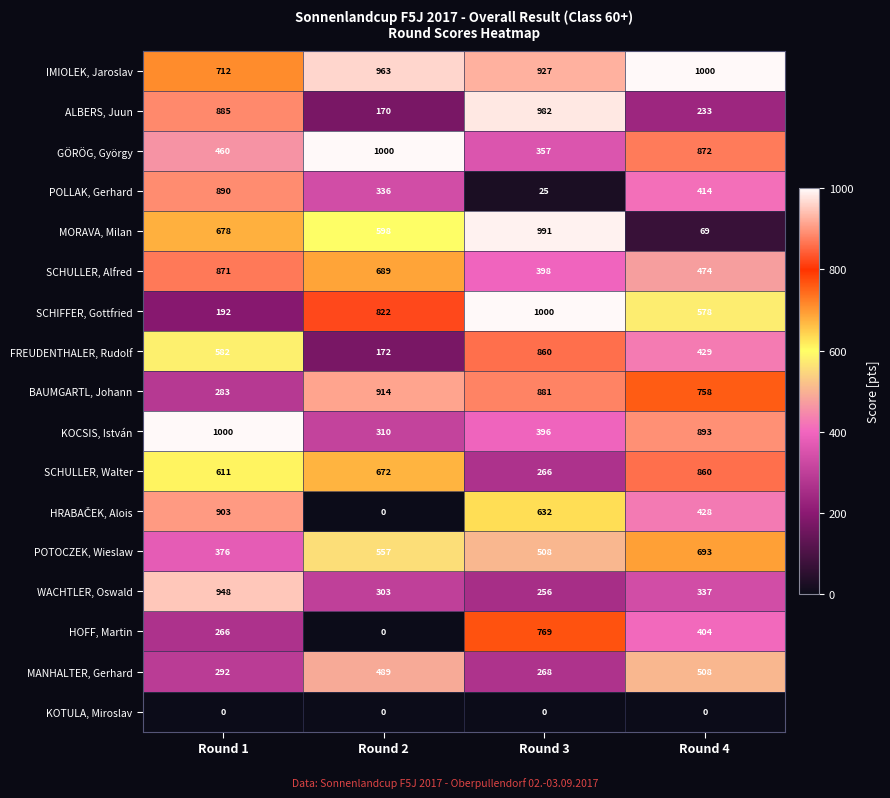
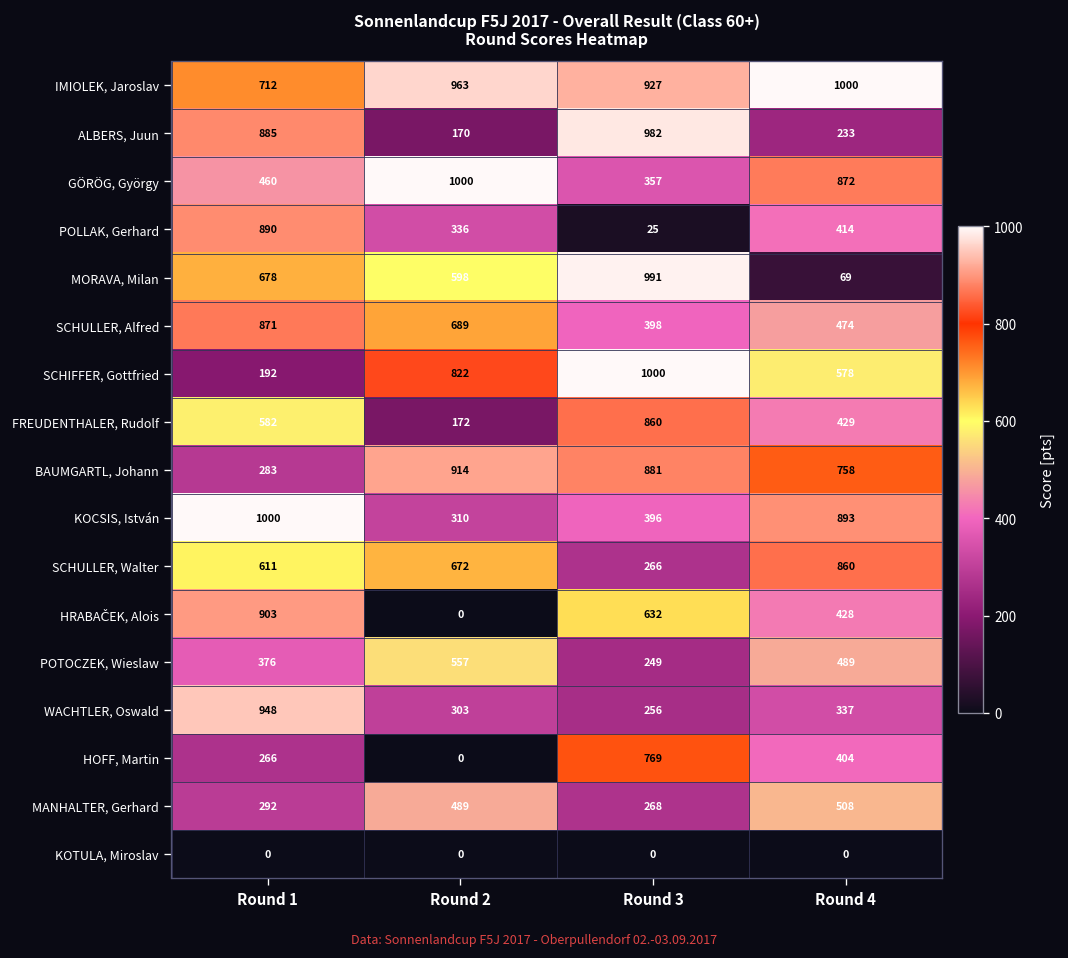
  {
    "IMIOLEK, Jaroslav": {
      "Round 1": 712,
      "Round 2": 963,
      "Round 3": 927,
      "Round 4": 1000
    },
    "ALBERS, Juun": {
      "Round 1": 885,
      "Round 2": 170,
      "Round 3": 982,
      "Round 4": 233
    },
    "GÖRÖG, György": {
      "Round 1": 460,
      "Round 2": 1000,
      "Round 3": 357,
      "Round 4": 872
    },
    "POLLAK, Gerhard": {
      "Round 1": 890,
      "Round 2": 336,
      "Round 3": 25,
      "Round 4": 414
    },
    "MORAVA, Milan": {
      "Round 1": 678,
      "Round 2": 598,
      "Round 3": 991,
      "Round 4": 69
    },
    "SCHULLER, Alfred": {
      "Round 1": 871,
      "Round 2": 689,
      "Round 3": 398,
      "Round 4": 474
    },
    "SCHIFFER, Gottfried": {
      "Round 1": 192,
      "Round 2": 822,
      "Round 3": 1000,
      "Round 4": 578
    },
    "FREUDENTHALER, Rudolf": {
      "Round 1": 582,
      "Round 2": 172,
      "Round 3": 860,
      "Round 4": 429
    },
    "BAUMGARTL, Johann": {
      "Round 1": 283,
      "Round 2": 914,
      "Round 3": 881,
      "Round 4": 758
    },
    "KOCSIS, István": {
      "Round 1": 1000,
      "Round 2": 310,
      "Round 3": 396,
      "Round 4": 893
    },
    "SCHULLER, Walter": {
      "Round 1": 611,
      "Round 2": 672,
      "Round 3": 266,
      "Round 4": 860
    },
    "HRABAČEK, Alois": {
      "Round 1": 903,
      "Round 2": 0,
      "Round 3": 632,
      "Round 4": 428
    },
    "POTOCZEK, Wieslaw": {
      "Round 1": 376,
      "Round 2": 557,
-     "Round 3": 508,
-     "Round 4": 693
+     "Round 3": 249,
+     "Round 4": 489
    },
    "WACHTLER, Oswald": {
      "Round 1": 948,
      "Round 2": 303,
      "Round 3": 256,
      "Round 4": 337
    },
    "HOFF, Martin": {
      "Round 1": 266,
      "Round 2": 0,
      "Round 3": 769,
      "Round 4": 404
    },
    "MANHALTER, Gerhard": {
      "Round 1": 292,
      "Round 2": 489,
      "Round 3": 268,
      "Round 4": 508
    },
    "KOTULA, Miroslav": {
      "Round 1": 0,
      "Round 2": 0,
      "Round 3": 0,
      "Round 4": 0
    }
  }
